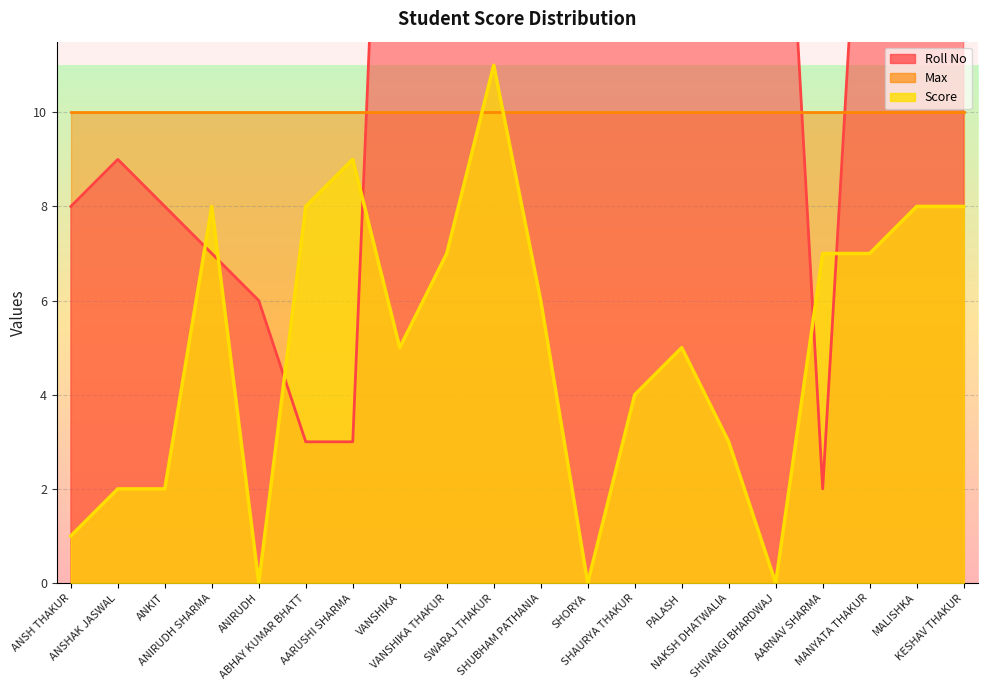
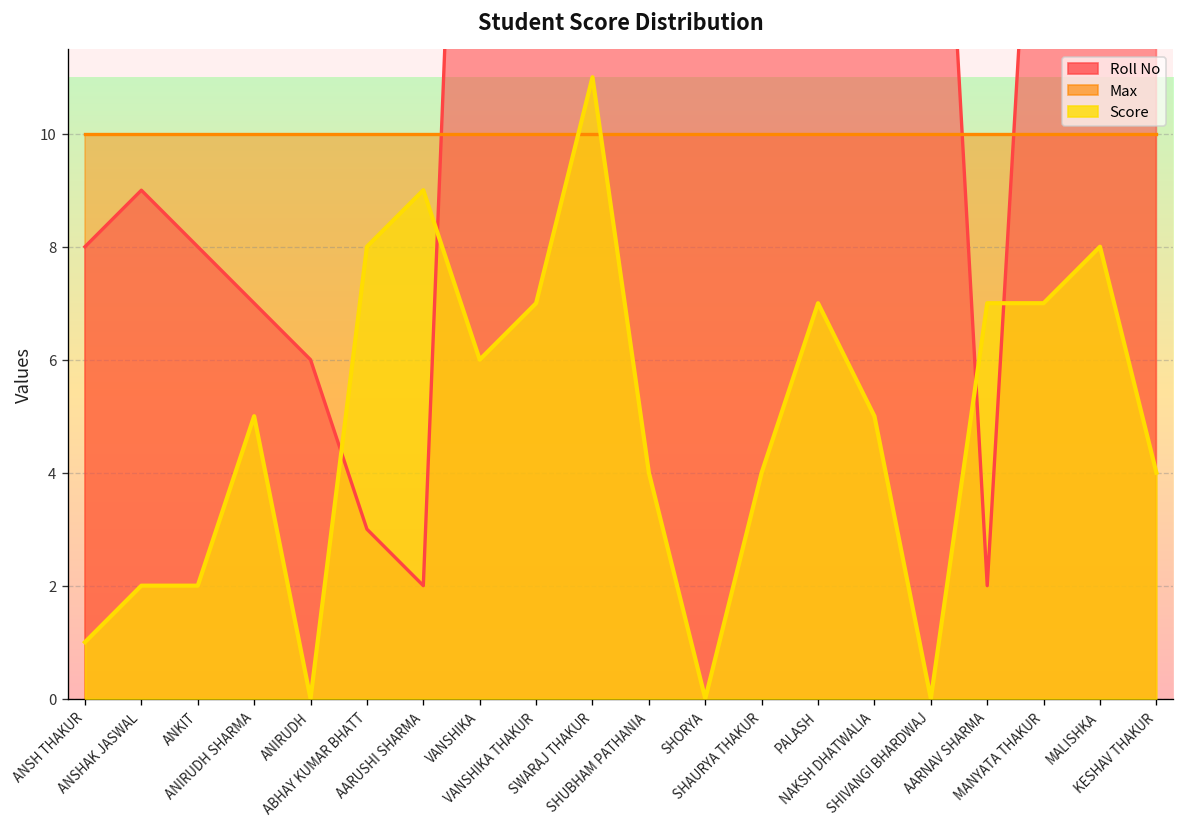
  {
    "Roll No": {
      "ANSH THAKUR": 8,
      "ANSHAK JASWAL": 9,
      "ANKIT": 8,
      "ANIRUDH SHARMA": 7,
      "ANIRUDH": 6,
      "ABHAY KUMAR BHATT": 3,
-     "AARUSHI SHARMA": 3,
+     "AARUSHI SHARMA": 2,
      "AARNAV SHARMA": 2
    },
    "Max": {
      "ANSH THAKUR": 10,
      "ANSHAK JASWAL": 10,
      "ANKIT": 10,
      "ANIRUDH SHARMA": 10,
      "ANIRUDH": 10,
      "ABHAY KUMAR BHATT": 10,
      "AARUSHI SHARMA": 10,
      "VANSHIKA": 10,
      "VANSHIKA THAKUR": 10,
      "SWARAJ THAKUR": 10,
      "SHUBHAM PATHANIA": 10,
      "SHORYA": 10,
      "SHAURYA THAKUR": 10,
      "PALASH": 10,
      "NAKSH DHATWALIA": 10,
      "SHIVANGI BHARDWAJ": 10,
      "AARNAV SHARMA": 10,
      "MANYATA THAKUR": 10,
      "MALISHKA": 10,
      "KESHAV THAKUR": 10
    },
    "Score": {
      "ANSH THAKUR": 1,
      "ANSHAK JASWAL": 2,
      "ANKIT": 2,
-     "ANIRUDH SHARMA": 8,
+     "ANIRUDH SHARMA": 5,
      "ANIRUDH": 0,
      "ABHAY KUMAR BHATT": 8,
      "AARUSHI SHARMA": 9,
-     "VANSHIKA": 5,
+     "VANSHIKA": 6,
      "VANSHIKA THAKUR": 7,
      "SWARAJ THAKUR": 11,
-     "SHUBHAM PATHANIA": 6,
+     "SHUBHAM PATHANIA": 4,
      "SHORYA": 0,
      "SHAURYA THAKUR": 4,
-     "PALASH": 5,
-     "NAKSH DHATWALIA": 3,
+     "PALASH": 7,
+     "NAKSH DHATWALIA": 5,
      "SHIVANGI BHARDWAJ": 0,
      "AARNAV SHARMA": 7,
      "MANYATA THAKUR": 7,
      "MALISHKA": 8,
-     "KESHAV THAKUR": 8
+     "KESHAV THAKUR": 4
    }
  }
